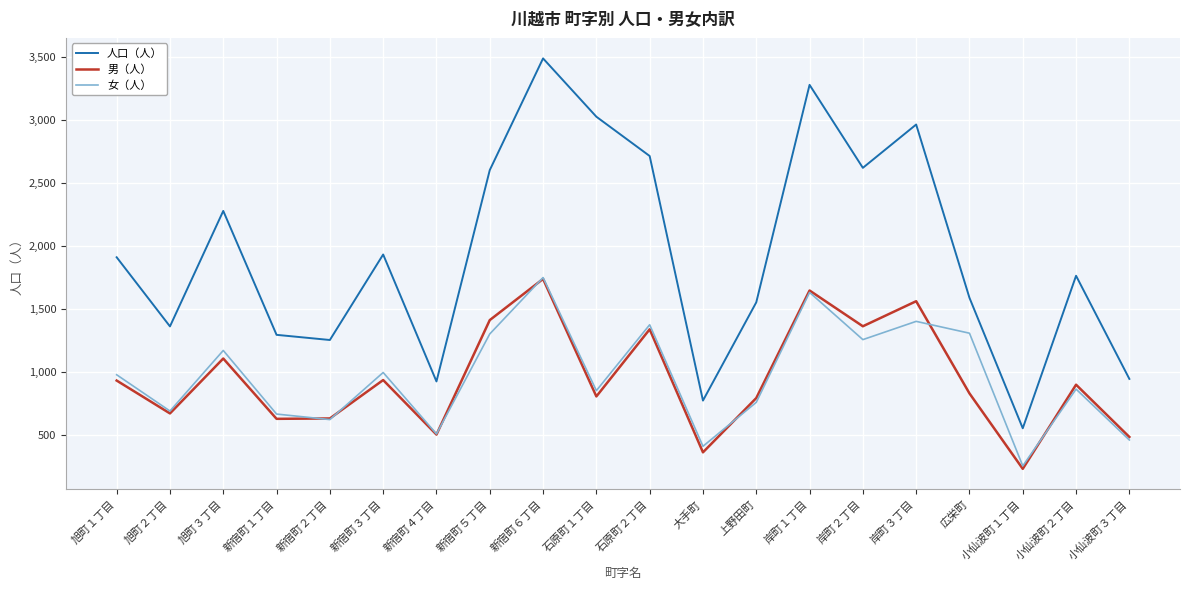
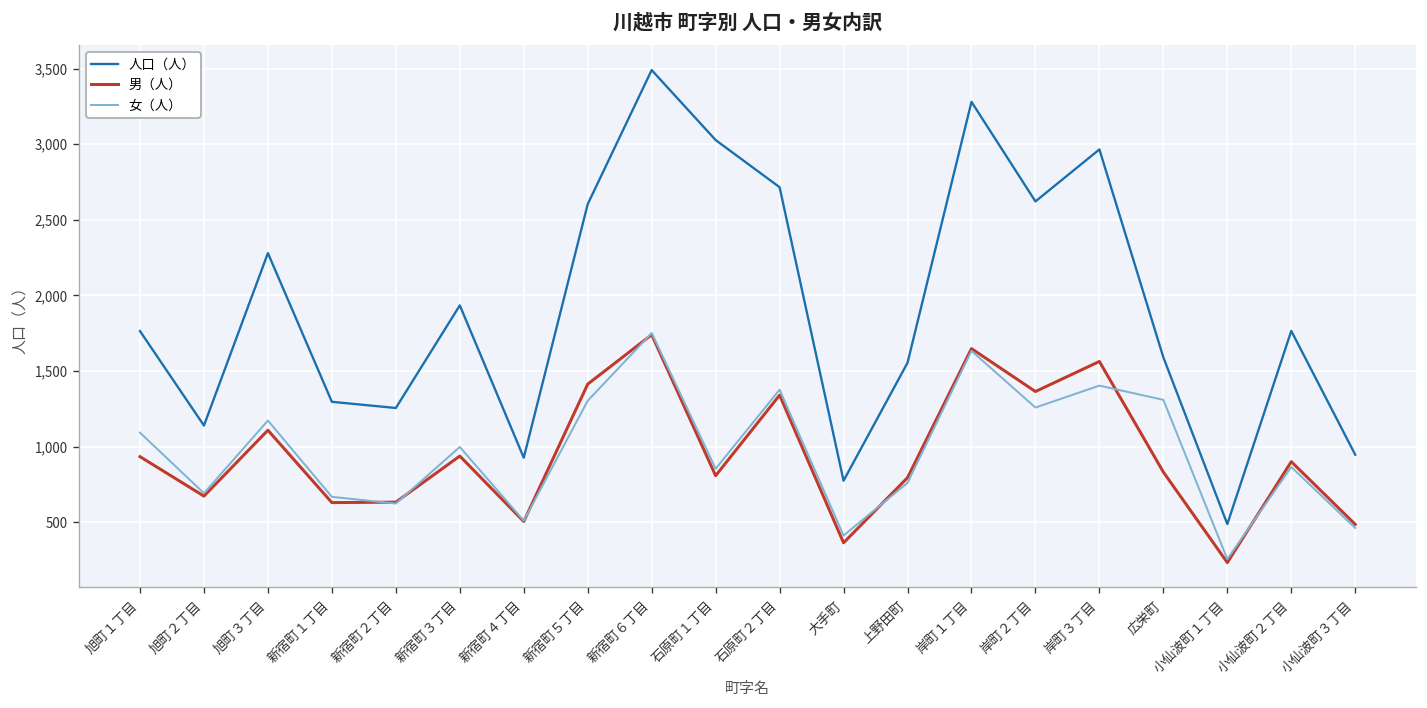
  {
    "人口（人）": {
-     "旭町１丁目": "1,910",
-     "旭町２丁目": "1,360",
+     "旭町１丁目": "1,760",
+     "旭町２丁目": "1,140",
      "旭町３丁目": "2,280",
      "新宿町１丁目": "1,300",
      "新宿町２丁目": "1,260",
      "新宿町３丁目": "1,930",
      "新宿町４丁目": "930",
      "新宿町５丁目": "2,600",
      "新宿町６丁目": "3,490",
      "石原町１丁目": "3,030",
      "石原町２丁目": "2,720",
      "大手町": "770",
      "上野田町": "1,550",
      "岸町１丁目": "3,280",
      "岸町２丁目": "2,620",
      "岸町３丁目": "2,970",
      "広栄町": "1,590",
-     "小仙波町１丁目": "550",
+     "小仙波町１丁目": "490",
      "小仙波町２丁目": "1,770",
      "小仙波町３丁目": "950"
    },
    "男（人）": {
      "旭町１丁目": "930",
      "旭町３丁目": "1,110",
      "新宿町１丁目": "630",
      "新宿町３丁目": "940",
      "新宿町５丁目": "1,410",
      "石原町１丁目": "810",
      "石原町２丁目": "1,340",
      "大手町": "360",
      "上野田町": "790",
      "岸町２丁目": "1,360",
      "岸町３丁目": "1,560",
      "広栄町": "830",
      "小仙波町１丁目": "230",
      "小仙波町２丁目": "900",
      "小仙波町３丁目": "490"
    },
    "女（人）": {
-     "旭町１丁目": "980",
+     "旭町１丁目": "1,090",
      "旭町３丁目": "1,170",
      "新宿町１丁目": "670",
      "新宿町３丁目": "1,000",
      "新宿町５丁目": "1,300",
      "石原町１丁目": "850",
      "石原町２丁目": "1,380",
      "大手町": "410",
      "上野田町": "760",
      "岸町２丁目": "1,260",
      "岸町３丁目": "1,400",
      "広栄町": "1,310",
      "小仙波町１丁目": "260",
      "小仙波町２丁目": "870",
      "小仙波町３丁目": "460"
    }
  }
